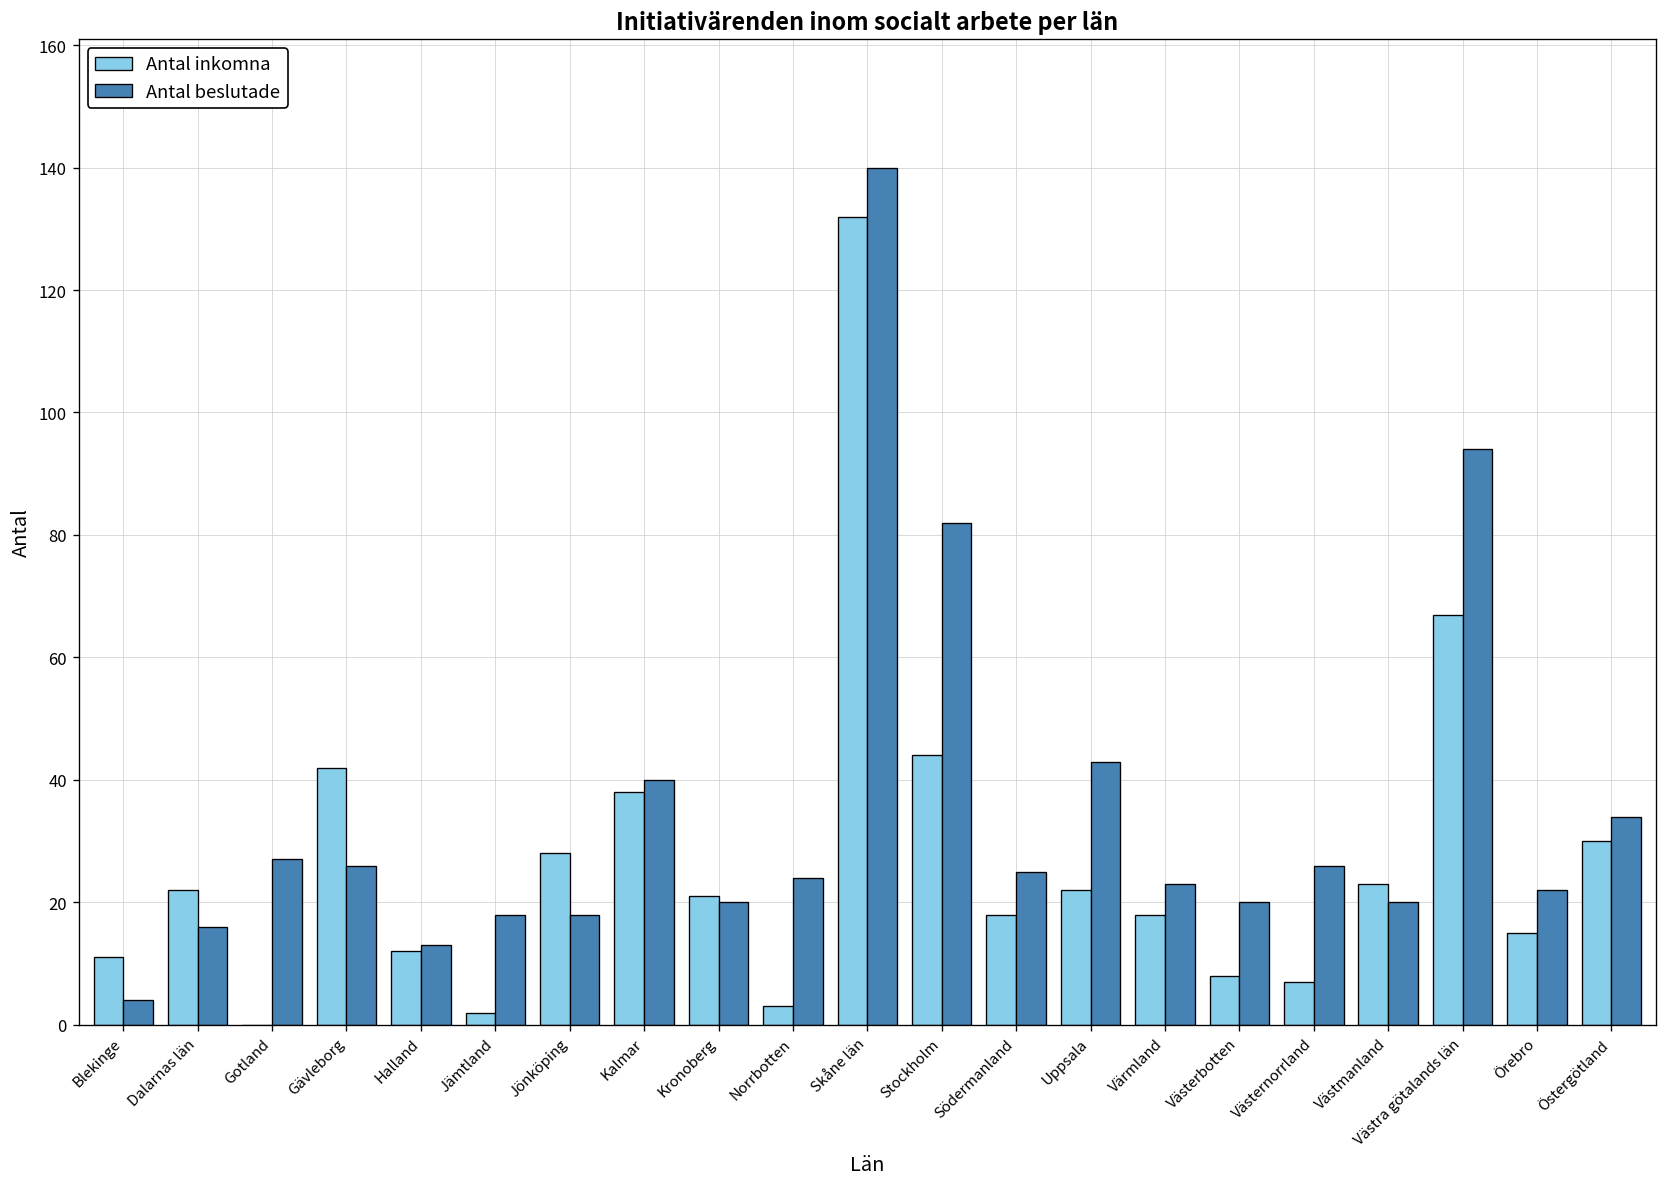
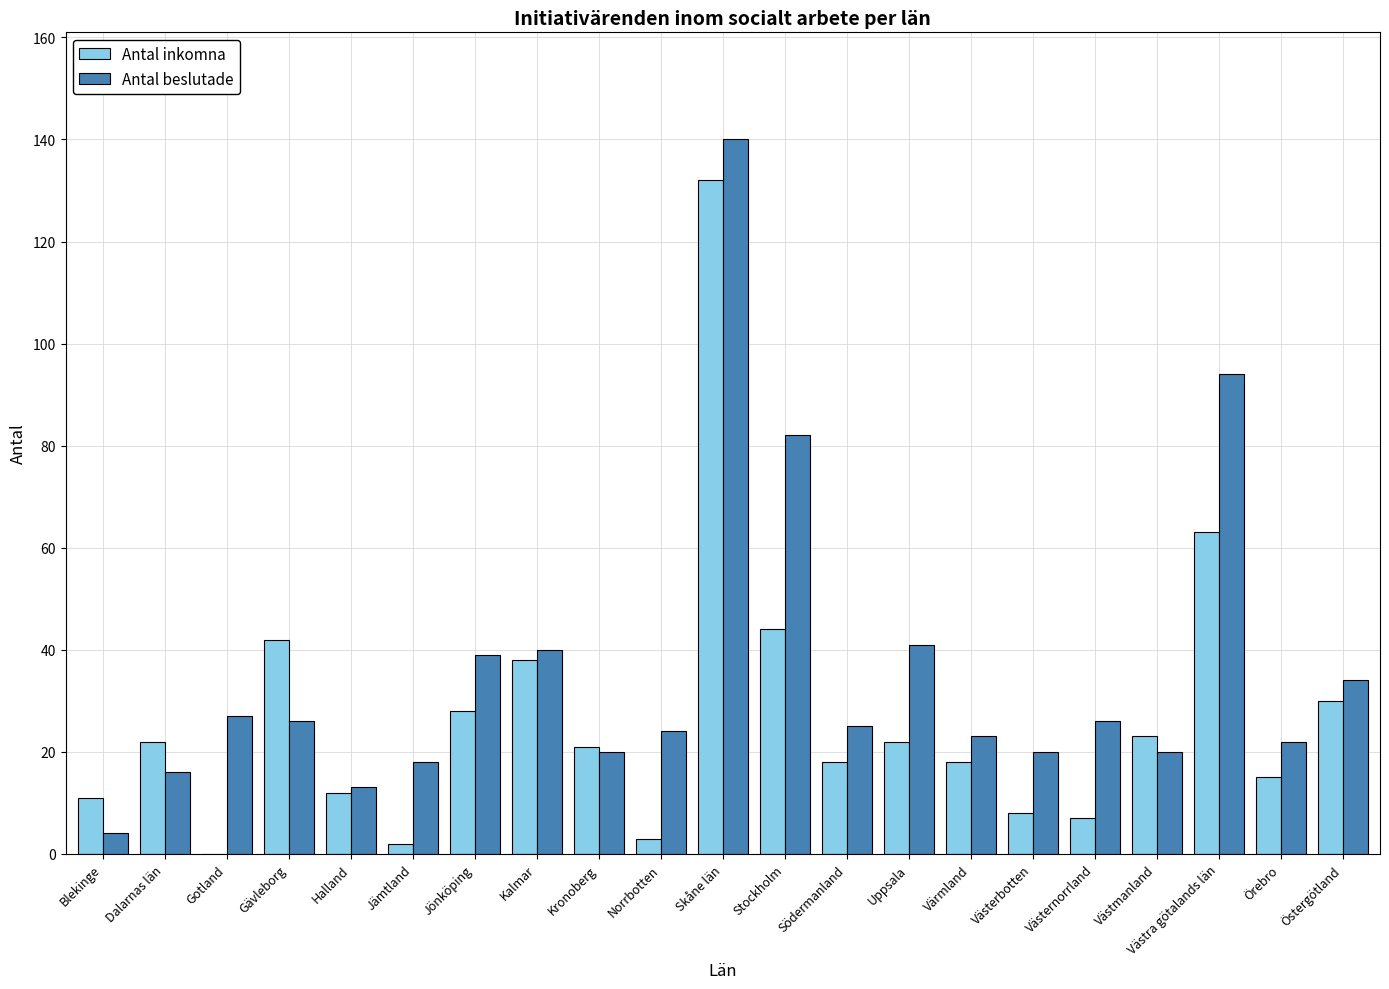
  {
    "Antal inkomna": {
      "Blekinge": 11,
      "Dalarnas län": 22,
      "Gotland": 0,
      "Gävleborg": 42,
      "Halland": 12,
      "Jämtland": 2,
      "Jönköping": 28,
      "Kalmar": 38,
      "Kronoberg": 21,
      "Norrbotten": 3,
      "Skåne län": 132,
      "Stockholm": 44,
      "Södermanland": 18,
      "Uppsala": 22,
      "Värmland": 18,
      "Västerbotten": 8,
      "Västernorrland": 7,
      "Västmanland": 23,
-     "Västra götalands län": 67,
+     "Västra götalands län": 63,
      "Örebro": 15,
      "Östergötland": 30
    },
    "Antal beslutade": {
      "Blekinge": 4,
      "Dalarnas län": 16,
      "Gotland": 27,
      "Gävleborg": 26,
      "Halland": 13,
      "Jämtland": 18,
-     "Jönköping": 18,
+     "Jönköping": 39,
      "Kalmar": 40,
      "Kronoberg": 20,
      "Norrbotten": 24,
      "Skåne län": 140,
      "Stockholm": 82,
      "Södermanland": 25,
-     "Uppsala": 43,
+     "Uppsala": 41,
      "Värmland": 23,
      "Västerbotten": 20,
      "Västernorrland": 26,
      "Västmanland": 20,
      "Västra götalands län": 94,
      "Örebro": 22,
      "Östergötland": 34
    }
  }
